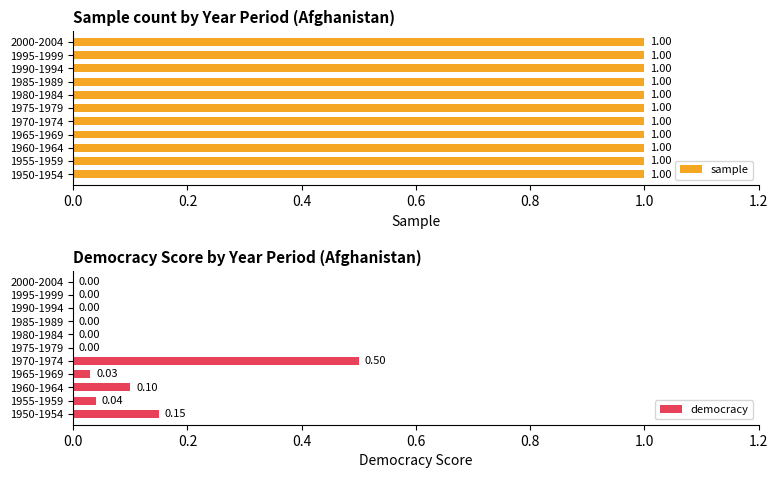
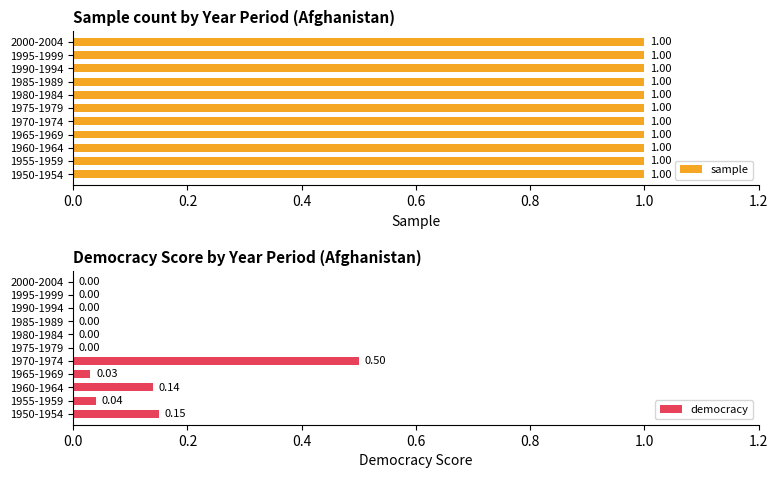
  {
    "Sample count by Year Period (Afghanistan)": {
      "2000-2004": 1.00,
      "1995-1999": 1.00,
      "1990-1994": 1.00,
      "1985-1989": 1.00,
      "1980-1984": 1.00,
      "1975-1979": 1.00,
      "1970-1974": 1.00,
      "1965-1969": 1.00,
      "1960-1964": 1.00,
      "1955-1959": 1.00,
      "1950-1954": 1.00
    },
    "Democracy Score by Year Period (Afghanistan)": {
      "2000-2004": 0.00,
      "1995-1999": 0.00,
      "1990-1994": 0.00,
      "1985-1989": 0.00,
      "1980-1984": 0.00,
      "1975-1979": 0.00,
      "1970-1974": 0.50,
      "1965-1969": 0.03,
-     "1960-1964": 0.10,
+     "1960-1964": 0.14,
      "1955-1959": 0.04,
      "1950-1954": 0.15
    }
  }
